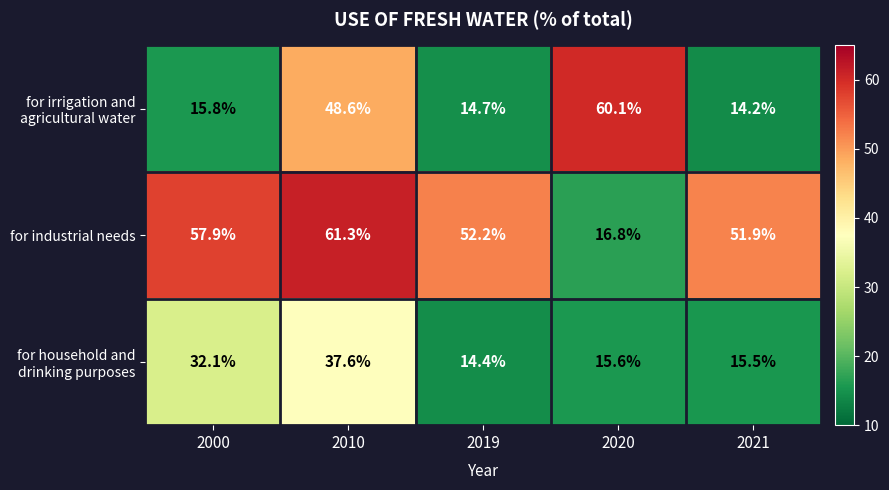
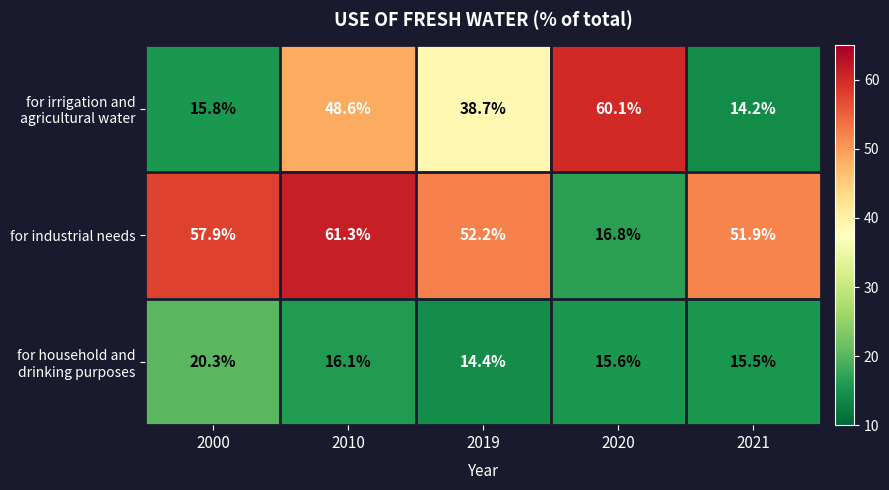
  {
    "for irrigation and agricultural water": {
      "2000": "15.8%",
      "2010": "48.6%",
-     "2019": "14.7%",
+     "2019": "38.7%",
      "2020": "60.1%",
      "2021": "14.2%"
    },
    "for industrial needs": {
      "2000": "57.9%",
      "2010": "61.3%",
      "2019": "52.2%",
      "2020": "16.8%",
      "2021": "51.9%"
    },
    "for household and drinking purposes": {
-     "2000": "32.1%",
-     "2010": "37.6%",
+     "2000": "20.3%",
+     "2010": "16.1%",
      "2019": "14.4%",
      "2020": "15.6%",
      "2021": "15.5%"
    }
  }
